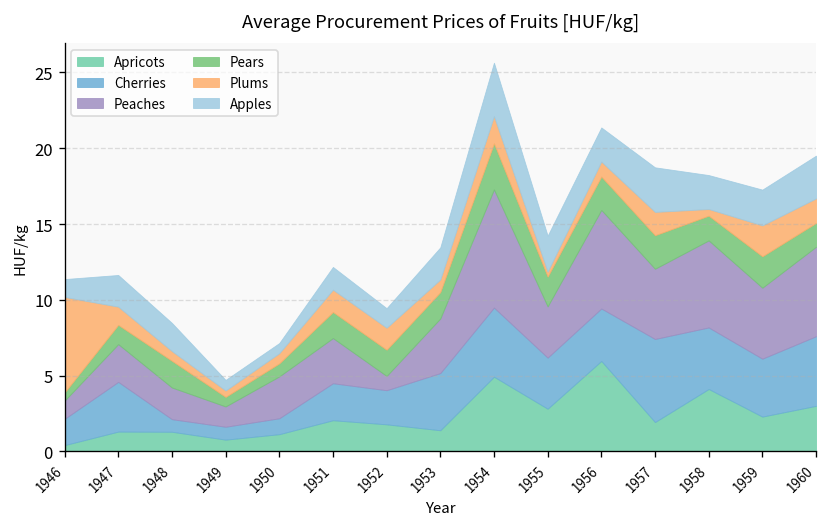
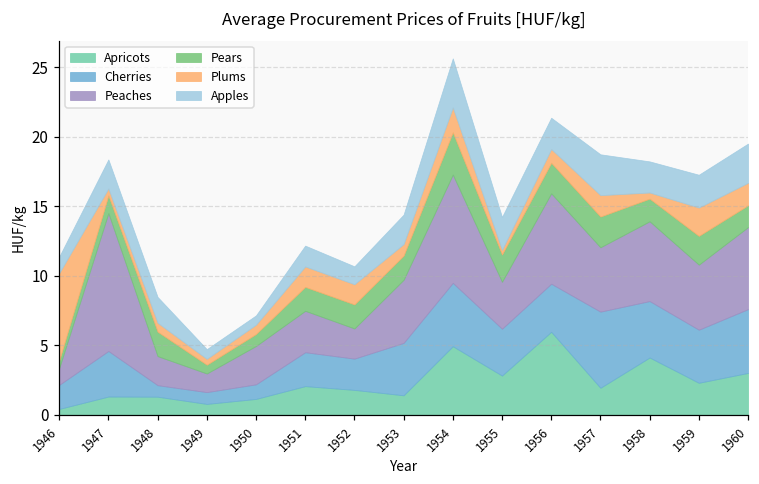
  {
    "Peaches": {
      "1946": 1.2,
-     "1947": 2.5,
+     "1947": 9.9,
      "1948": 2.1,
      "1949": 1.3,
      "1950": 2.8,
      "1951": 3.0,
-     "1952": 0.9,
-     "1953": 3.6,
+     "1952": 2.2,
+     "1953": 4.5,
      "1954": 7.8,
      "1955": 3.4,
      "1956": 6.5,
      "1957": 4.6,
      "1958": 5.7,
      "1959": 4.7,
      "1960": 5.9
    },
    "Plums": {
      "1946": 6.3,
-     "1947": 1.2,
+     "1947": 0.5,
      "1948": 0.6,
      "1949": 0.4,
      "1950": 0.7,
      "1951": 1.5,
      "1952": 1.4,
      "1953": 0.8,
      "1954": 1.8,
      "1955": 0.3,
      "1956": 1.0,
      "1957": 1.5,
      "1958": 0.4,
      "1959": 2.0,
      "1960": 1.6
    }
  }
